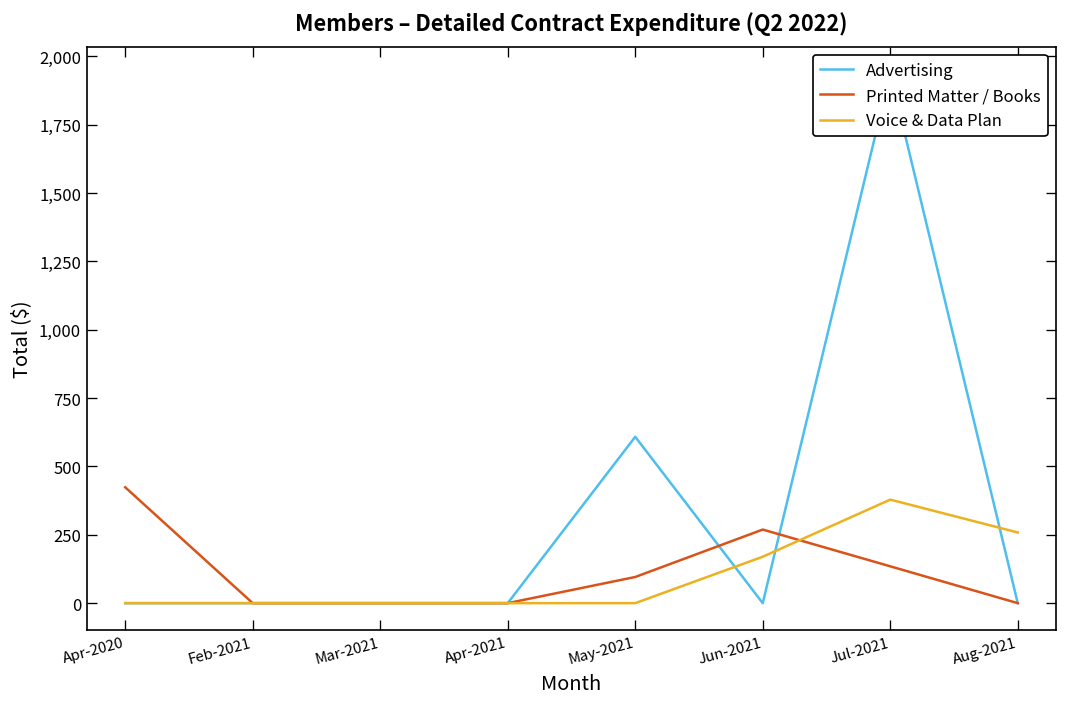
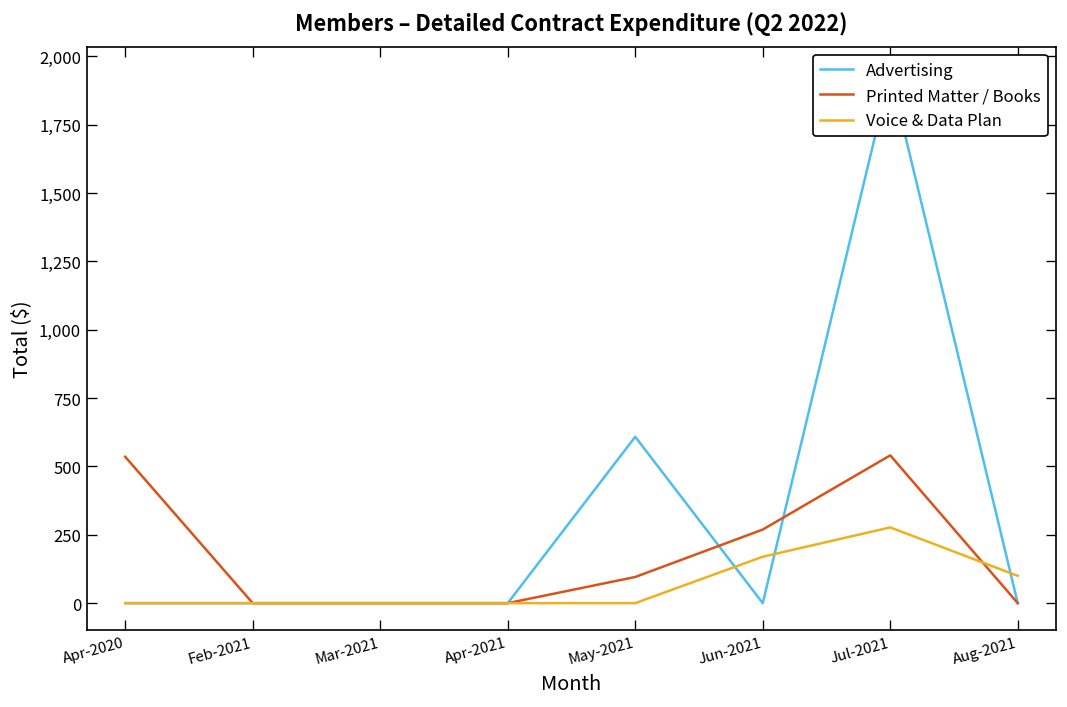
  {
    "Advertising": {
      "May-2021": 610,
      "Jun-2021": 0
    },
    "Printed Matter / Books": {
-     "Apr-2020": 420,
+     "Apr-2020": 540,
      "May-2021": 100,
      "Jun-2021": 270,
-     "Jul-2021": 130
+     "Jul-2021": 540
    },
    "Voice & Data Plan": {
      "May-2021": 0,
      "Jun-2021": 170,
-     "Jul-2021": 380,
-     "Aug-2021": 260
+     "Jul-2021": 280,
+     "Aug-2021": 100
    }
  }
